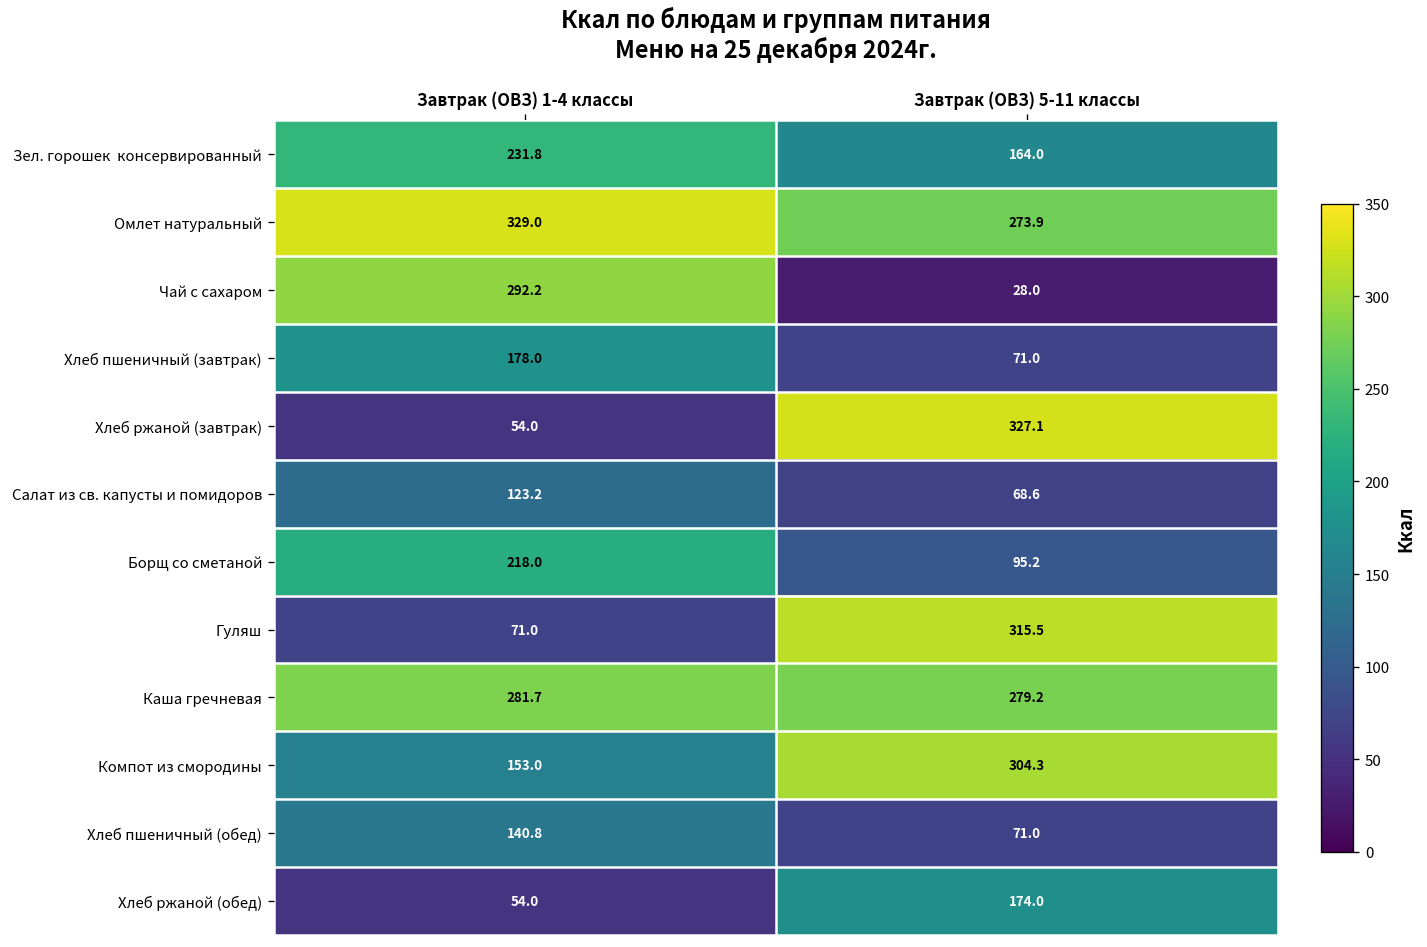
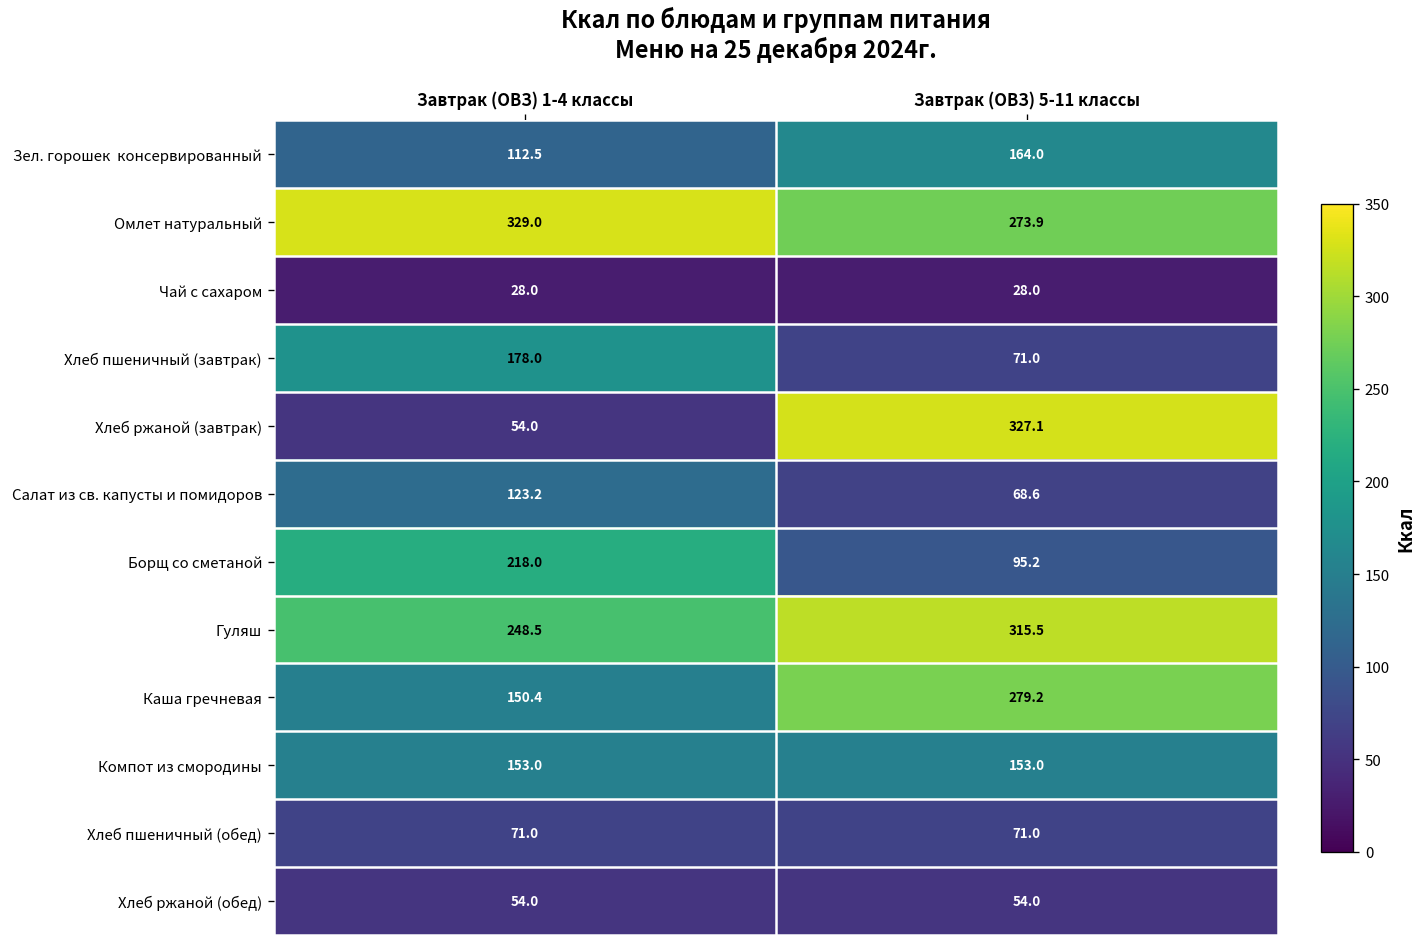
  {
    "Зел. горошек консервированный": {
-     "Завтрак (ОВЗ) 1-4 классы": 231.8,
+     "Завтрак (ОВЗ) 1-4 классы": 112.5,
      "Завтрак (ОВЗ) 5-11 классы": 164.0
    },
    "Омлет натуральный": {
      "Завтрак (ОВЗ) 1-4 классы": 329.0,
      "Завтрак (ОВЗ) 5-11 классы": 273.9
    },
    "Чай с сахаром": {
-     "Завтрак (ОВЗ) 1-4 классы": 292.2,
+     "Завтрак (ОВЗ) 1-4 классы": 28.0,
      "Завтрак (ОВЗ) 5-11 классы": 28.0
    },
    "Хлеб пшеничный (завтрак)": {
      "Завтрак (ОВЗ) 1-4 классы": 178.0,
      "Завтрак (ОВЗ) 5-11 классы": 71.0
    },
    "Хлеб ржаной (завтрак)": {
      "Завтрак (ОВЗ) 1-4 классы": 54.0,
      "Завтрак (ОВЗ) 5-11 классы": 327.1
    },
    "Салат из св. капусты и помидоров": {
      "Завтрак (ОВЗ) 1-4 классы": 123.2,
      "Завтрак (ОВЗ) 5-11 классы": 68.6
    },
    "Борщ со сметаной": {
      "Завтрак (ОВЗ) 1-4 классы": 218.0,
      "Завтрак (ОВЗ) 5-11 классы": 95.2
    },
    "Гуляш": {
-     "Завтрак (ОВЗ) 1-4 классы": 71.0,
+     "Завтрак (ОВЗ) 1-4 классы": 248.5,
      "Завтрак (ОВЗ) 5-11 классы": 315.5
    },
    "Каша гречневая": {
-     "Завтрак (ОВЗ) 1-4 классы": 281.7,
+     "Завтрак (ОВЗ) 1-4 классы": 150.4,
      "Завтрак (ОВЗ) 5-11 классы": 279.2
    },
    "Компот из смородины": {
      "Завтрак (ОВЗ) 1-4 классы": 153.0,
-     "Завтрак (ОВЗ) 5-11 классы": 304.3
+     "Завтрак (ОВЗ) 5-11 классы": 153.0
    },
    "Хлеб пшеничный (обед)": {
-     "Завтрак (ОВЗ) 1-4 классы": 140.8,
+     "Завтрак (ОВЗ) 1-4 классы": 71.0,
      "Завтрак (ОВЗ) 5-11 классы": 71.0
    },
    "Хлеб ржаной (обед)": {
      "Завтрак (ОВЗ) 1-4 классы": 54.0,
-     "Завтрак (ОВЗ) 5-11 классы": 174.0
+     "Завтрак (ОВЗ) 5-11 классы": 54.0
    }
  }
